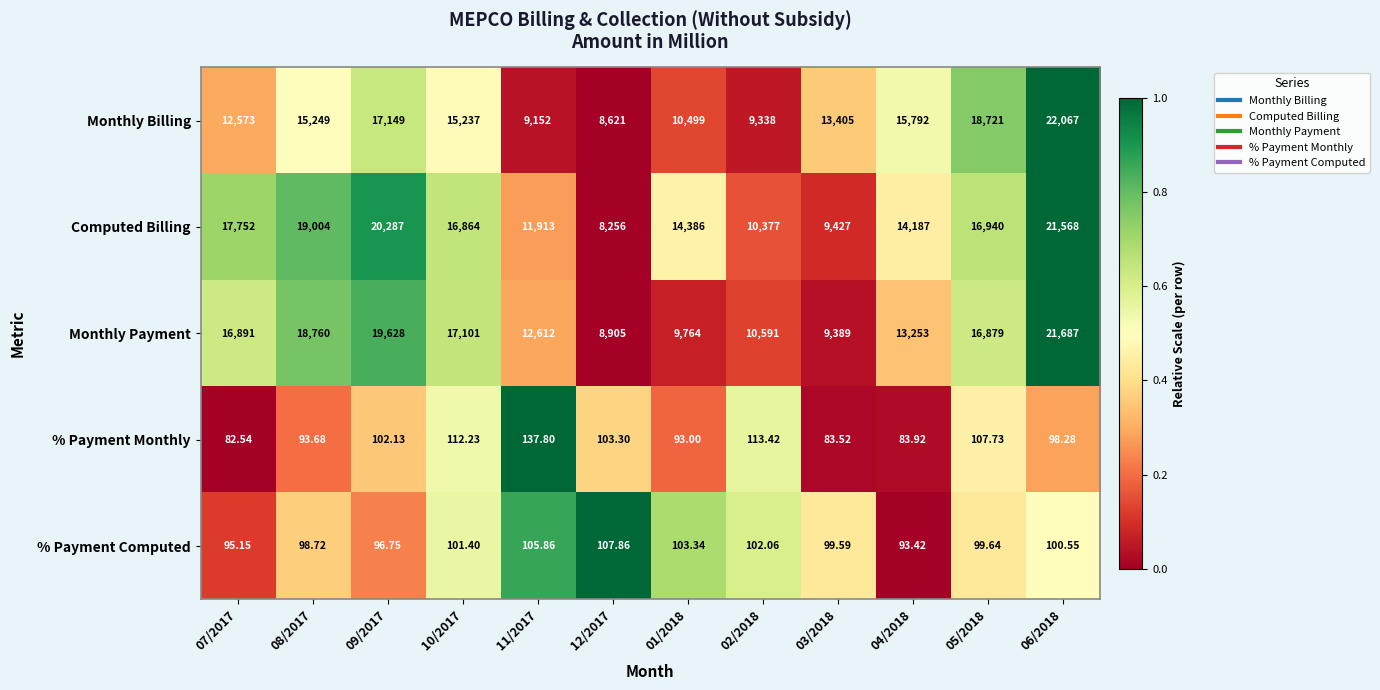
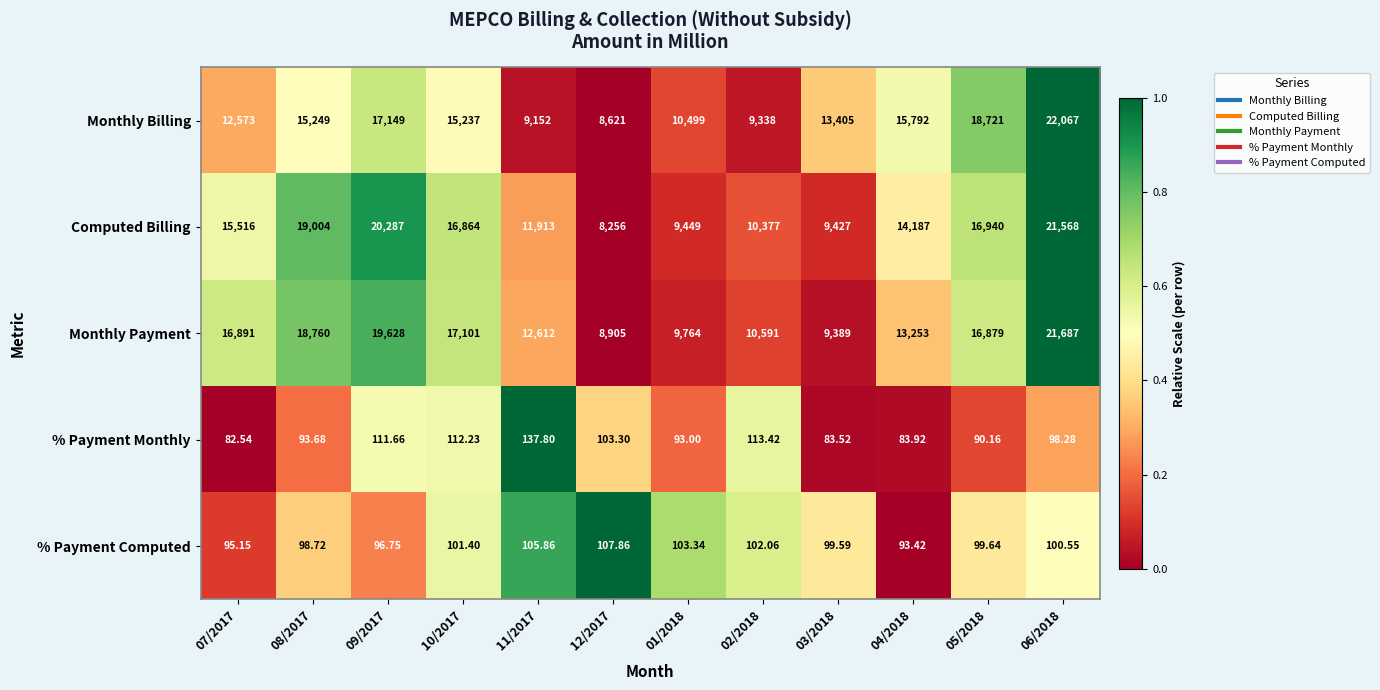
  {
    "Monthly Billing": {
      "07/2017": "12,573",
      "08/2017": "15,249",
      "09/2017": "17,149",
      "10/2017": "15,237",
      "11/2017": "9,152",
      "12/2017": "8,621",
      "01/2018": "10,499",
      "02/2018": "9,338",
      "03/2018": "13,405",
      "04/2018": "15,792",
      "05/2018": "18,721",
      "06/2018": "22,067"
    },
    "Computed Billing": {
-     "07/2017": "17,752",
+     "07/2017": "15,516",
      "08/2017": "19,004",
      "09/2017": "20,287",
      "10/2017": "16,864",
      "11/2017": "11,913",
      "12/2017": "8,256",
-     "01/2018": "14,386",
+     "01/2018": "9,449",
      "02/2018": "10,377",
      "03/2018": "9,427",
      "04/2018": "14,187",
      "05/2018": "16,940",
      "06/2018": "21,568"
    },
    "Monthly Payment": {
      "07/2017": "16,891",
      "08/2017": "18,760",
      "09/2017": "19,628",
      "10/2017": "17,101",
      "11/2017": "12,612",
      "12/2017": "8,905",
      "01/2018": "9,764",
      "02/2018": "10,591",
      "03/2018": "9,389",
      "04/2018": "13,253",
      "05/2018": "16,879",
      "06/2018": "21,687"
    },
    "% Payment Monthly": {
      "07/2017": "82.54",
      "08/2017": "93.68",
-     "09/2017": "102.13",
+     "09/2017": "111.66",
      "10/2017": "112.23",
      "11/2017": "137.80",
      "12/2017": "103.30",
      "01/2018": "93.00",
      "02/2018": "113.42",
      "03/2018": "83.52",
      "04/2018": "83.92",
-     "05/2018": "107.73",
+     "05/2018": "90.16",
      "06/2018": "98.28"
    },
    "% Payment Computed": {
      "07/2017": "95.15",
      "08/2017": "98.72",
      "09/2017": "96.75",
      "10/2017": "101.40",
      "11/2017": "105.86",
      "12/2017": "107.86",
      "01/2018": "103.34",
      "02/2018": "102.06",
      "03/2018": "99.59",
      "04/2018": "93.42",
      "05/2018": "99.64",
      "06/2018": "100.55"
    }
  }
